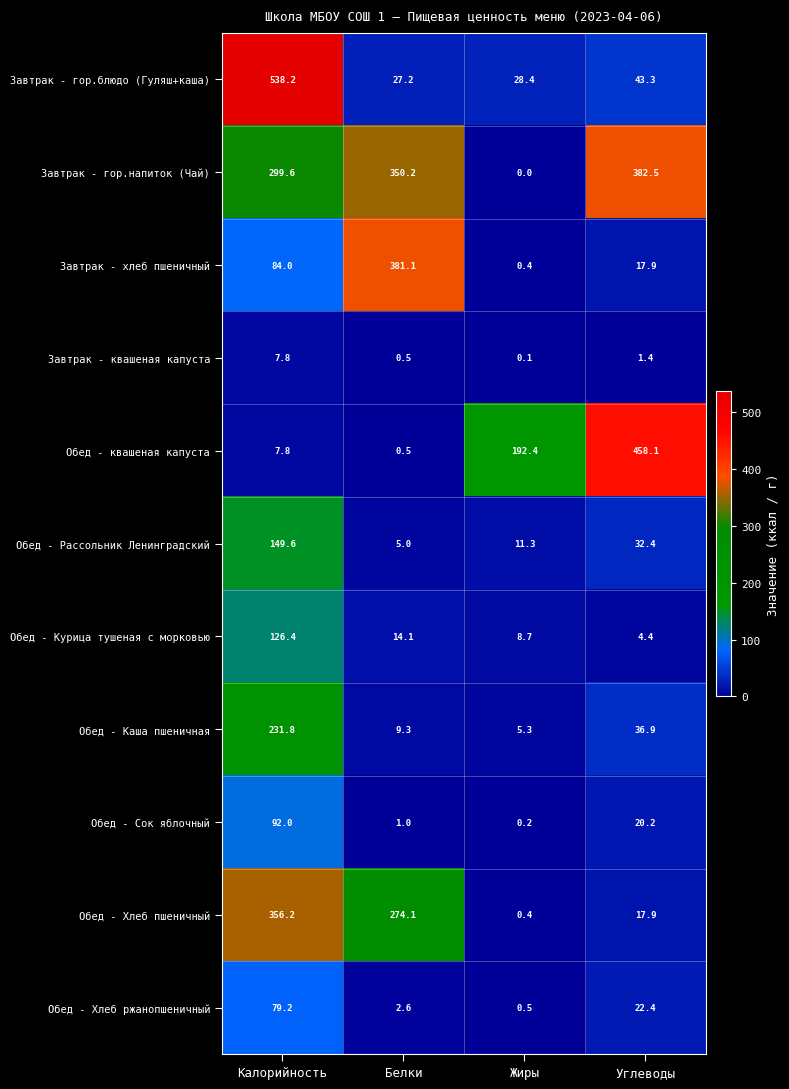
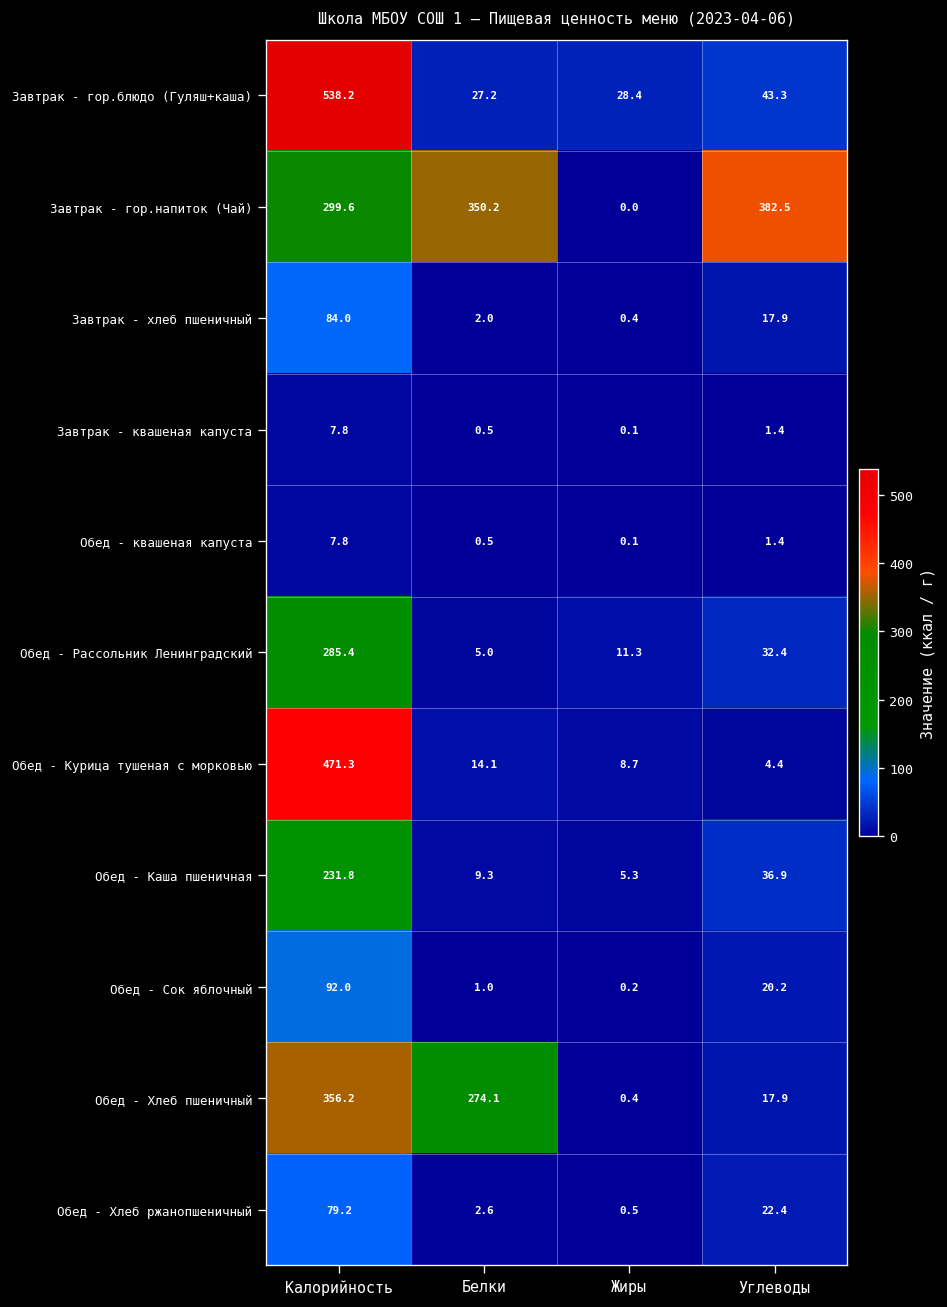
  {
    "Завтрак - гор.блюдо (Гуляш+каша)": {
      "Калорийность": 538.2,
      "Белки": 27.2,
      "Жиры": 28.4,
      "Углеводы": 43.3
    },
    "Завтрак - гор.напиток (Чай)": {
      "Калорийность": 299.6,
      "Белки": 350.2,
      "Жиры": 0.0,
      "Углеводы": 382.5
    },
    "Завтрак - хлеб пшеничный": {
      "Калорийность": 84.0,
-     "Белки": 381.1,
+     "Белки": 2.0,
      "Жиры": 0.4,
      "Углеводы": 17.9
    },
    "Завтрак - квашеная капуста": {
      "Калорийность": 7.8,
      "Белки": 0.5,
      "Жиры": 0.1,
      "Углеводы": 1.4
    },
    "Обед - квашеная капуста": {
      "Калорийность": 7.8,
      "Белки": 0.5,
-     "Жиры": 192.4,
-     "Углеводы": 458.1
+     "Жиры": 0.1,
+     "Углеводы": 1.4
    },
    "Обед - Рассольник Ленинградский": {
-     "Калорийность": 149.6,
+     "Калорийность": 285.4,
      "Белки": 5.0,
      "Жиры": 11.3,
      "Углеводы": 32.4
    },
    "Обед - Курица тушеная с морковью": {
-     "Калорийность": 126.4,
+     "Калорийность": 471.3,
      "Белки": 14.1,
      "Жиры": 8.7,
      "Углеводы": 4.4
    },
    "Обед - Каша пшеничная": {
      "Калорийность": 231.8,
      "Белки": 9.3,
      "Жиры": 5.3,
      "Углеводы": 36.9
    },
    "Обед - Сок яблочный": {
      "Калорийность": 92.0,
      "Белки": 1.0,
      "Жиры": 0.2,
      "Углеводы": 20.2
    },
    "Обед - Хлеб пшеничный": {
      "Калорийность": 356.2,
      "Белки": 274.1,
      "Жиры": 0.4,
      "Углеводы": 17.9
    },
    "Обед - Хлеб ржанопшеничный": {
      "Калорийность": 79.2,
      "Белки": 2.6,
      "Жиры": 0.5,
      "Углеводы": 22.4
    }
  }
